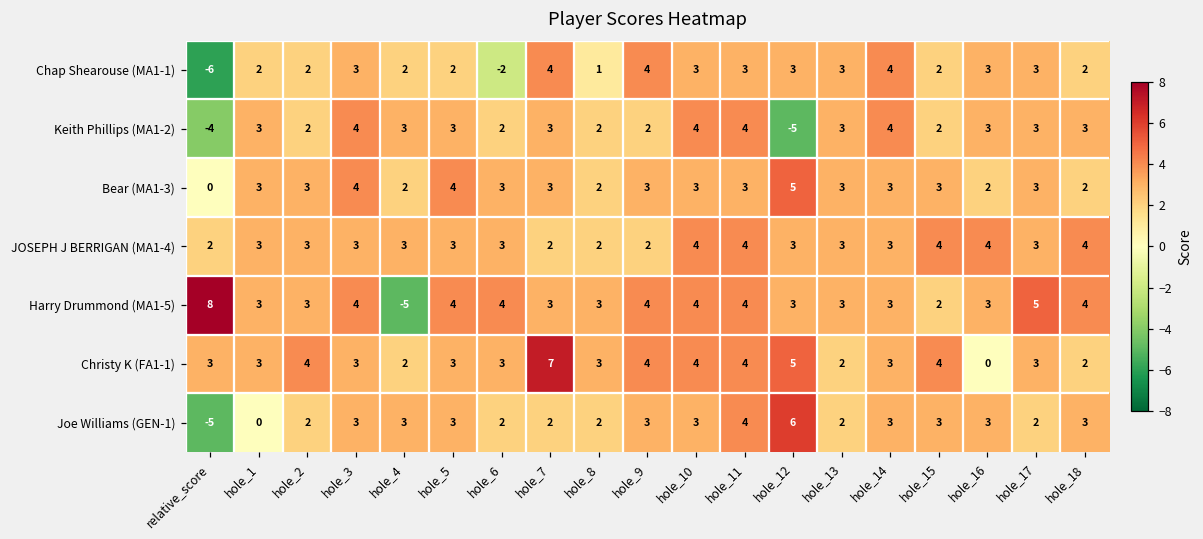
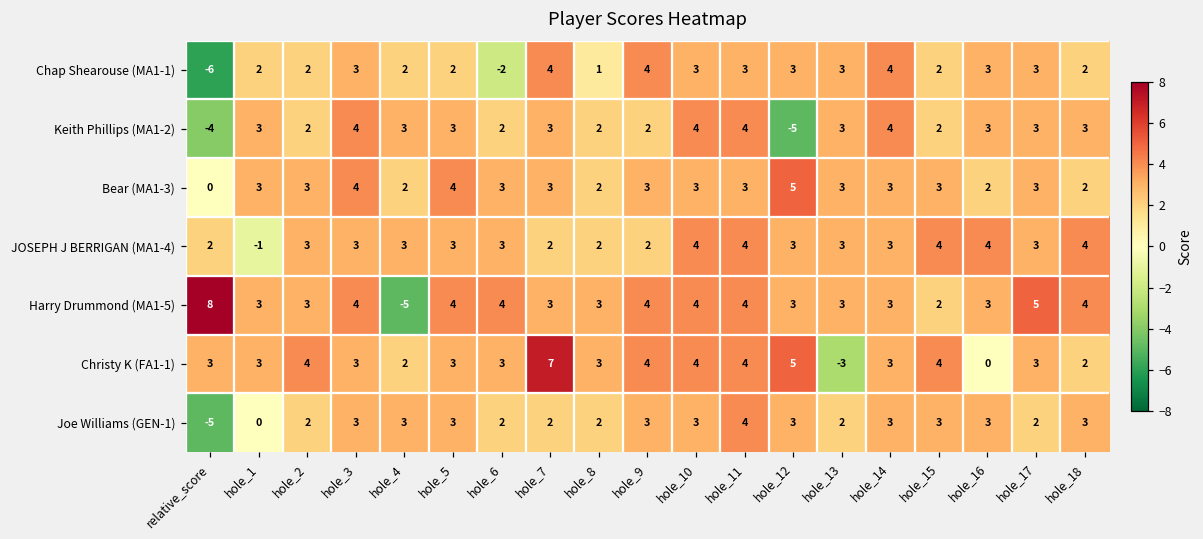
  {
    "Chap Shearouse (MA1-1)": {
      "relative_score": -6,
      "hole_1": 2,
      "hole_2": 2,
      "hole_3": 3,
      "hole_4": 2,
      "hole_5": 2,
      "hole_6": -2,
      "hole_7": 4,
      "hole_8": 1,
      "hole_9": 4,
      "hole_10": 3,
      "hole_11": 3,
      "hole_12": 3,
      "hole_13": 3,
      "hole_14": 4,
      "hole_15": 2,
      "hole_16": 3,
      "hole_17": 3,
      "hole_18": 2
    },
    "Keith Phillips (MA1-2)": {
      "relative_score": -4,
      "hole_1": 3,
      "hole_2": 2,
      "hole_3": 4,
      "hole_4": 3,
      "hole_5": 3,
      "hole_6": 2,
      "hole_7": 3,
      "hole_8": 2,
      "hole_9": 2,
      "hole_10": 4,
      "hole_11": 4,
      "hole_12": -5,
      "hole_13": 3,
      "hole_14": 4,
      "hole_15": 2,
      "hole_16": 3,
      "hole_17": 3,
      "hole_18": 3
    },
    "Bear (MA1-3)": {
      "relative_score": 0,
      "hole_1": 3,
      "hole_2": 3,
      "hole_3": 4,
      "hole_4": 2,
      "hole_5": 4,
      "hole_6": 3,
      "hole_7": 3,
      "hole_8": 2,
      "hole_9": 3,
      "hole_10": 3,
      "hole_11": 3,
      "hole_12": 5,
      "hole_13": 3,
      "hole_14": 3,
      "hole_15": 3,
      "hole_16": 2,
      "hole_17": 3,
      "hole_18": 2
    },
    "JOSEPH J BERRIGAN (MA1-4)": {
      "relative_score": 2,
-     "hole_1": 3,
+     "hole_1": -1,
      "hole_2": 3,
      "hole_3": 3,
      "hole_4": 3,
      "hole_5": 3,
      "hole_6": 3,
      "hole_7": 2,
      "hole_8": 2,
      "hole_9": 2,
      "hole_10": 4,
      "hole_11": 4,
      "hole_12": 3,
      "hole_13": 3,
      "hole_14": 3,
      "hole_15": 4,
      "hole_16": 4,
      "hole_17": 3,
      "hole_18": 4
    },
    "Harry Drummond (MA1-5)": {
      "relative_score": 8,
      "hole_1": 3,
      "hole_2": 3,
      "hole_3": 4,
      "hole_4": -5,
      "hole_5": 4,
      "hole_6": 4,
      "hole_7": 3,
      "hole_8": 3,
      "hole_9": 4,
      "hole_10": 4,
      "hole_11": 4,
      "hole_12": 3,
      "hole_13": 3,
      "hole_14": 3,
      "hole_15": 2,
      "hole_16": 3,
      "hole_17": 5,
      "hole_18": 4
    },
    "Christy K (FA1-1)": {
      "relative_score": 3,
      "hole_1": 3,
      "hole_2": 4,
      "hole_3": 3,
      "hole_4": 2,
      "hole_5": 3,
      "hole_6": 3,
      "hole_7": 7,
      "hole_8": 3,
      "hole_9": 4,
      "hole_10": 4,
      "hole_11": 4,
      "hole_12": 5,
-     "hole_13": 2,
+     "hole_13": -3,
      "hole_14": 3,
      "hole_15": 4,
      "hole_16": 0,
      "hole_17": 3,
      "hole_18": 2
    },
    "Joe Williams (GEN-1)": {
      "relative_score": -5,
      "hole_1": 0,
      "hole_2": 2,
      "hole_3": 3,
      "hole_4": 3,
      "hole_5": 3,
      "hole_6": 2,
      "hole_7": 2,
      "hole_8": 2,
      "hole_9": 3,
      "hole_10": 3,
      "hole_11": 4,
-     "hole_12": 6,
+     "hole_12": 3,
      "hole_13": 2,
      "hole_14": 3,
      "hole_15": 3,
      "hole_16": 3,
      "hole_17": 2,
      "hole_18": 3
    }
  }
